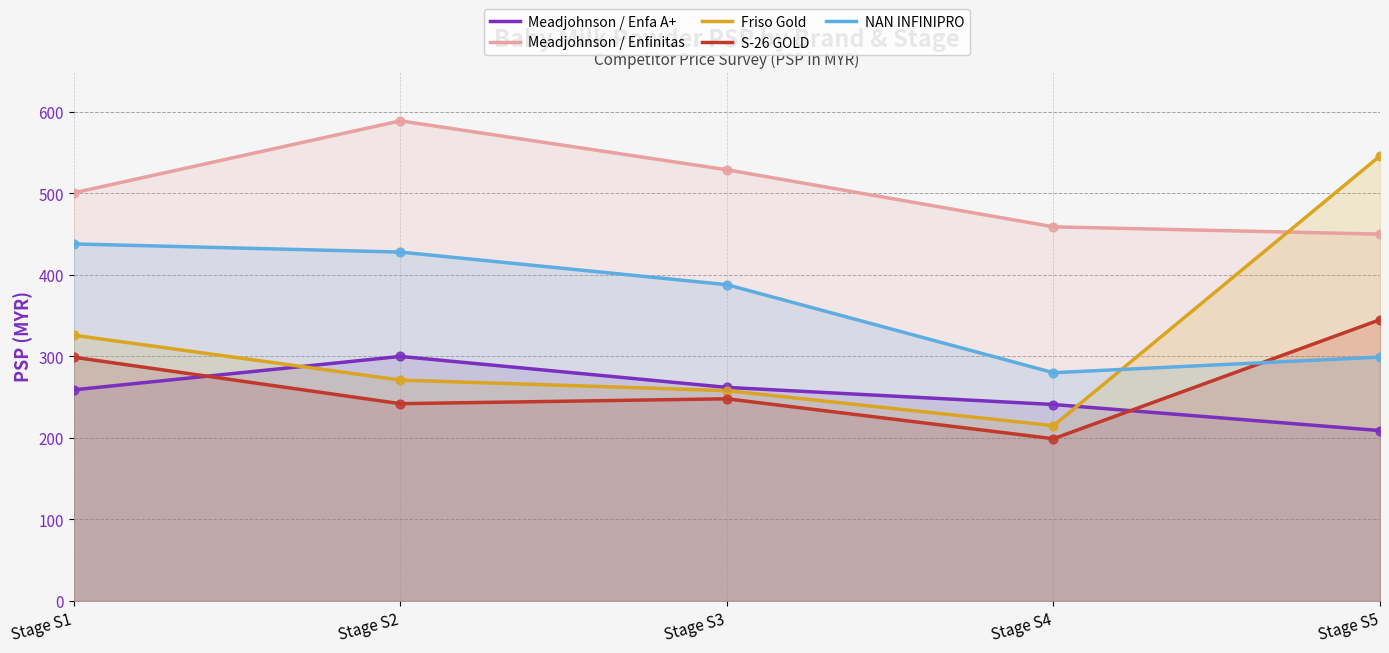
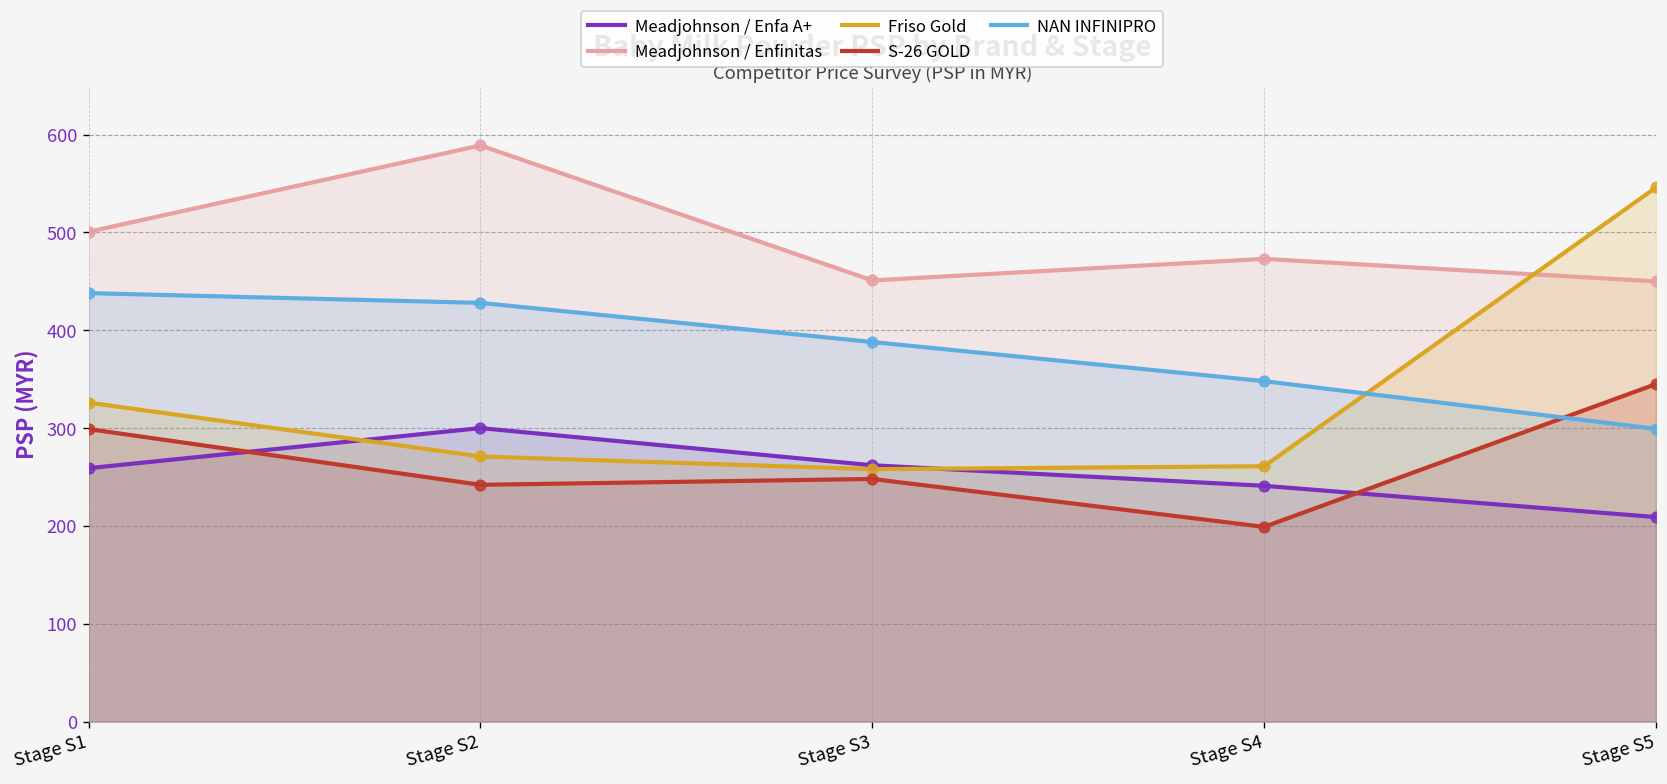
  {
    "Meadjohnson / Enfa A+": {
      "Stage S1": 260,
      "Stage S2": 300,
      "Stage S3": 260,
      "Stage S4": 240,
      "Stage S5": 210
    },
    "Meadjohnson / Enfinitas": {
      "Stage S1": 500,
      "Stage S2": 590,
-     "Stage S3": 530,
-     "Stage S4": 460,
+     "Stage S3": 450,
+     "Stage S4": 470,
      "Stage S5": 450
    },
    "Friso Gold": {
      "Stage S1": 330,
      "Stage S2": 270,
      "Stage S3": 260,
-     "Stage S4": 220,
+     "Stage S4": 260,
      "Stage S5": 550
    },
    "S-26 GOLD": {
      "Stage S1": 300,
      "Stage S2": 240,
      "Stage S3": 250,
      "Stage S4": 200,
      "Stage S5": 350
    },
    "NAN INFINIPRO": {
      "Stage S1": 440,
      "Stage S2": 430,
      "Stage S3": 390,
-     "Stage S4": 280,
+     "Stage S4": 350,
      "Stage S5": 300
    }
  }
